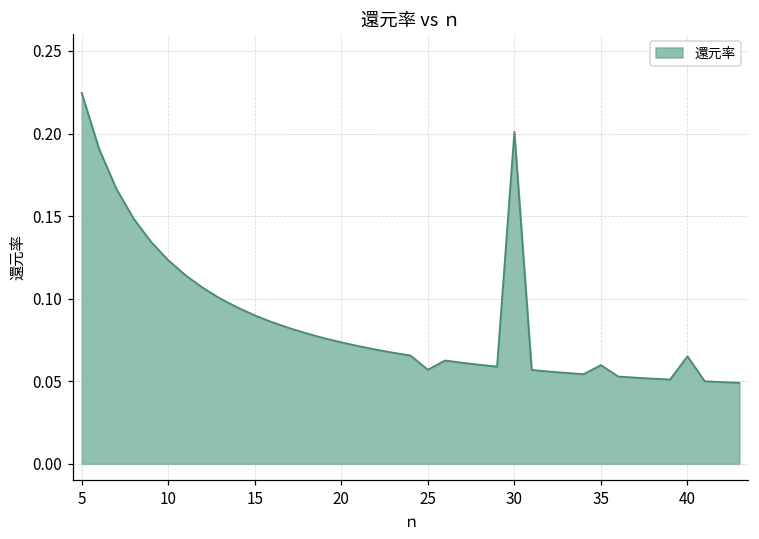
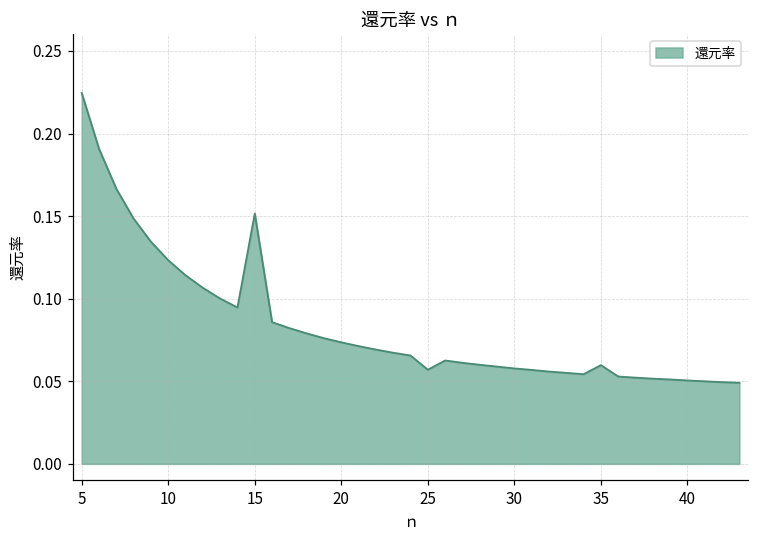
  {
    "5": 0.225,
    "10": 0.123,
-   "15": 0.090,
+   "15": 0.152,
    "20": 0.074,
    "25": 0.057,
-   "30": 0.201,
+   "30": 0.058,
    "35": 0.060,
-   "40": 0.065
+   "40": 0.051
  }
